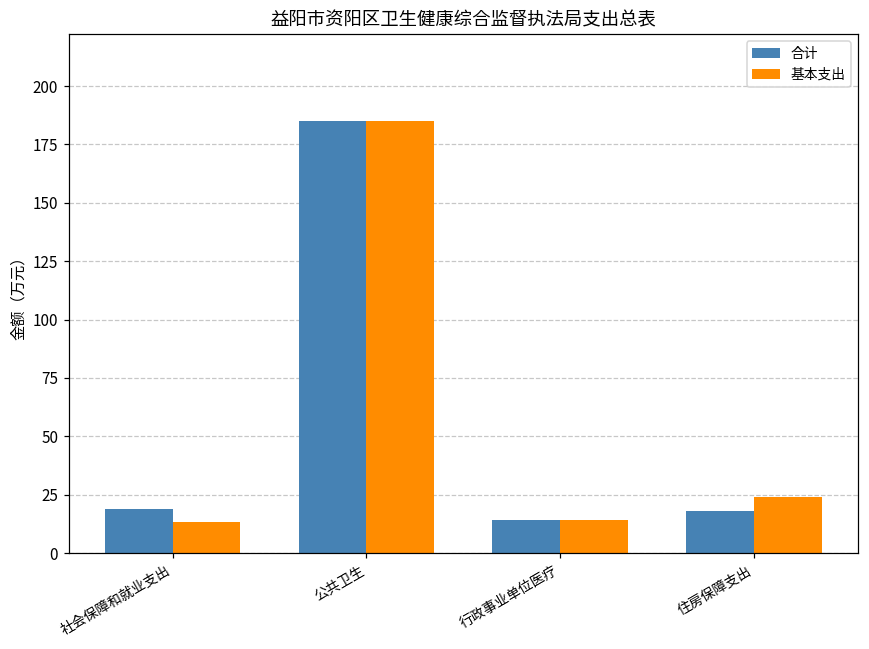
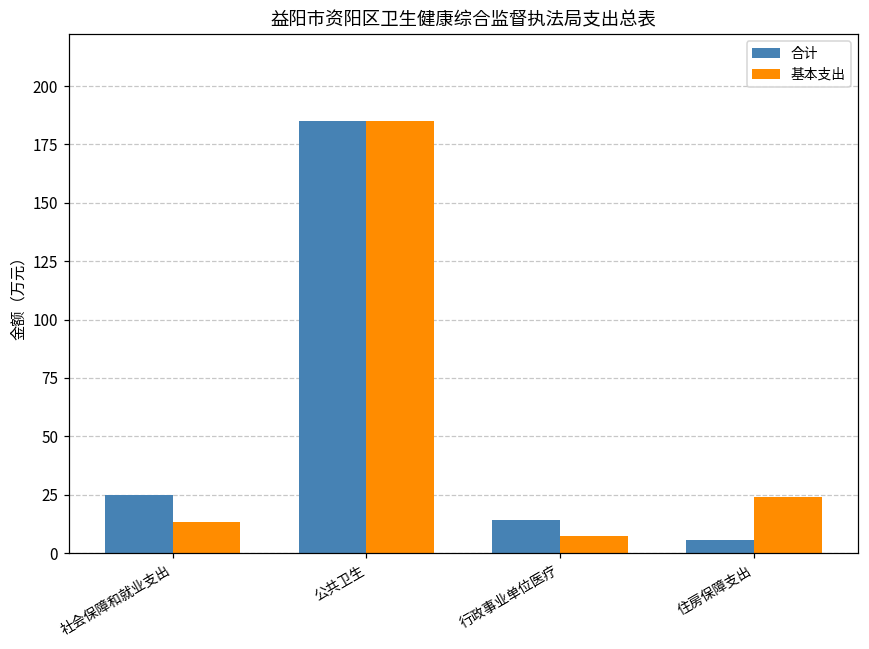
  {
    "合计": {
-     "社会保障和就业支出": 19,
+     "社会保障和就业支出": 25,
      "公共卫生": 185,
      "行政事业单位医疗": 14,
-     "住房保障支出": 18
+     "住房保障支出": 5
    },
    "基本支出": {
      "社会保障和就业支出": 13,
      "公共卫生": 185,
-     "行政事业单位医疗": 14,
+     "行政事业单位医疗": 7,
      "住房保障支出": 24
    }
  }
